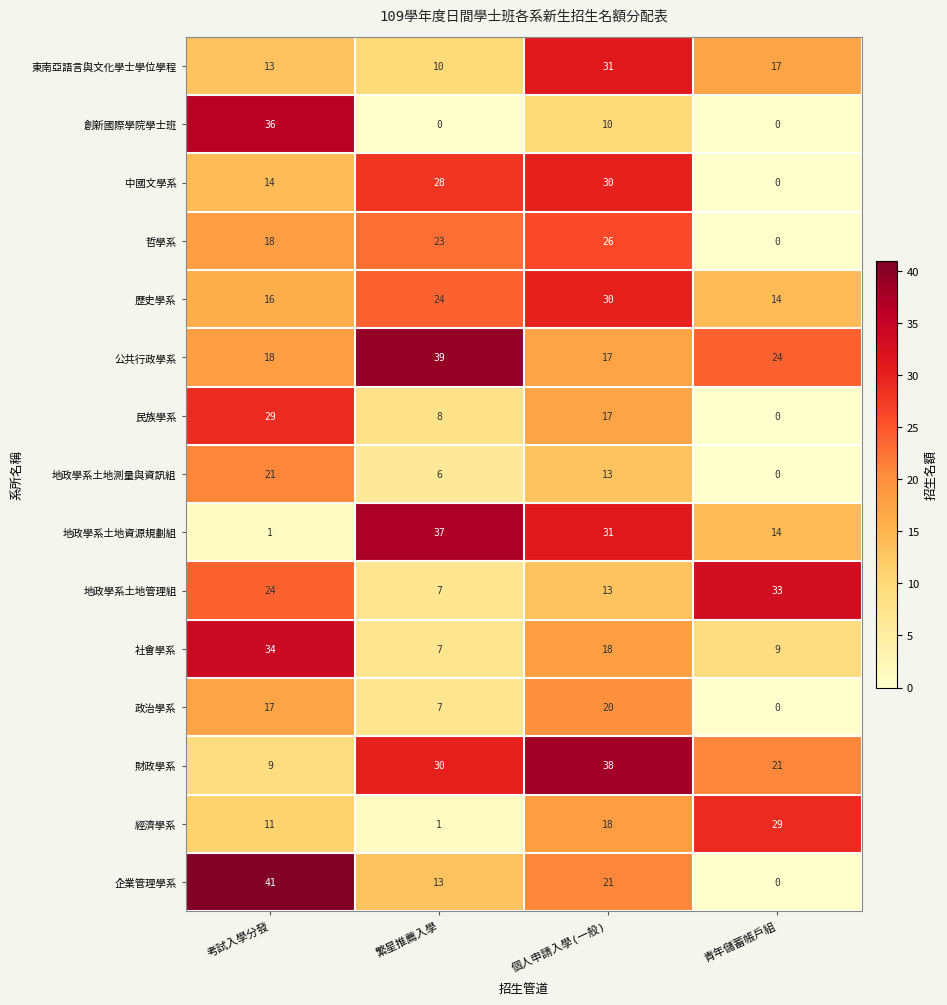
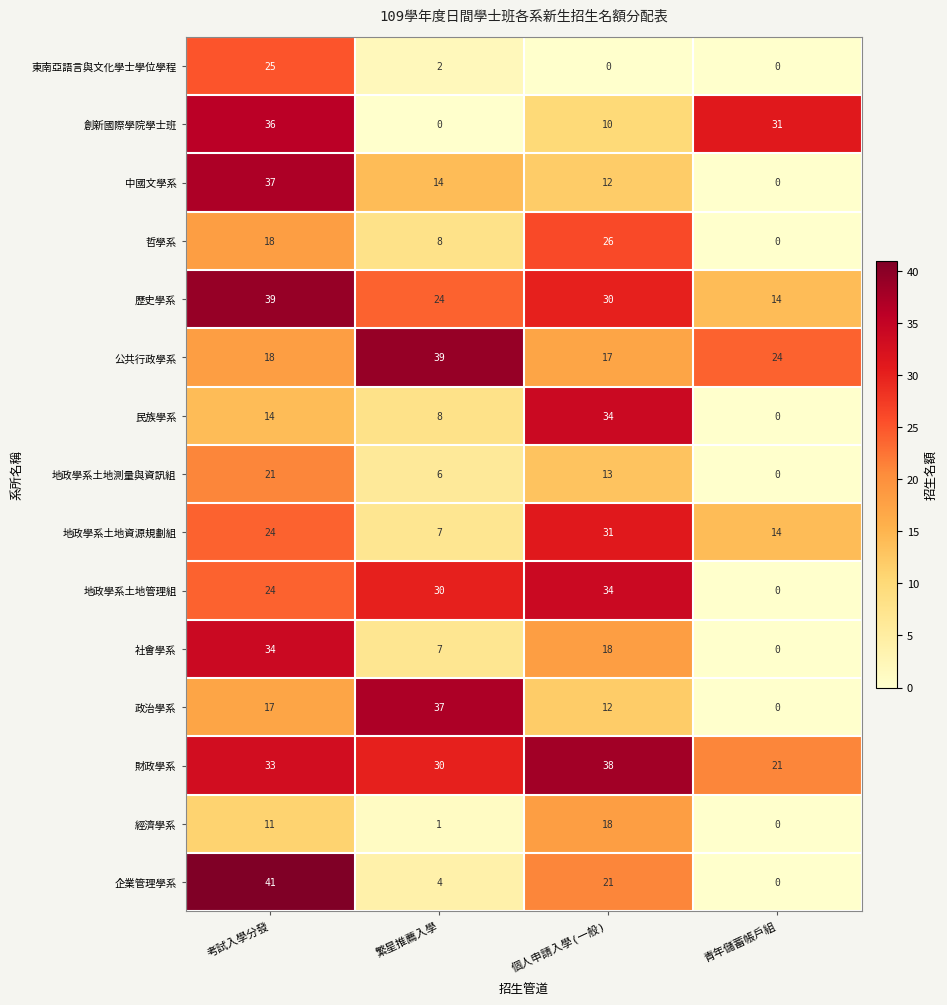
  {
    "東南亞語言與文化學士學位學程": {
-     "考試入學分發": 13,
-     "繁星推薦入學": 10,
-     "個人申請入學(一般)": 31,
-     "青年儲蓄帳戶組": 17
+     "考試入學分發": 25,
+     "繁星推薦入學": 2,
+     "個人申請入學(一般)": 0,
+     "青年儲蓄帳戶組": 0
    },
    "創新國際學院學士班": {
      "考試入學分發": 36,
      "繁星推薦入學": 0,
      "個人申請入學(一般)": 10,
-     "青年儲蓄帳戶組": 0
+     "青年儲蓄帳戶組": 31
    },
    "中國文學系": {
-     "考試入學分發": 14,
-     "繁星推薦入學": 28,
-     "個人申請入學(一般)": 30,
+     "考試入學分發": 37,
+     "繁星推薦入學": 14,
+     "個人申請入學(一般)": 12,
      "青年儲蓄帳戶組": 0
    },
    "哲學系": {
      "考試入學分發": 18,
-     "繁星推薦入學": 23,
+     "繁星推薦入學": 8,
      "個人申請入學(一般)": 26,
      "青年儲蓄帳戶組": 0
    },
    "歷史學系": {
-     "考試入學分發": 16,
+     "考試入學分發": 39,
      "繁星推薦入學": 24,
      "個人申請入學(一般)": 30,
      "青年儲蓄帳戶組": 14
    },
    "公共行政學系": {
      "考試入學分發": 18,
      "繁星推薦入學": 39,
      "個人申請入學(一般)": 17,
      "青年儲蓄帳戶組": 24
    },
    "民族學系": {
-     "考試入學分發": 29,
+     "考試入學分發": 14,
      "繁星推薦入學": 8,
-     "個人申請入學(一般)": 17,
+     "個人申請入學(一般)": 34,
      "青年儲蓄帳戶組": 0
    },
    "地政學系土地測量與資訊組": {
      "考試入學分發": 21,
      "繁星推薦入學": 6,
      "個人申請入學(一般)": 13,
      "青年儲蓄帳戶組": 0
    },
    "地政學系土地資源規劃組": {
-     "考試入學分發": 1,
-     "繁星推薦入學": 37,
+     "考試入學分發": 24,
+     "繁星推薦入學": 7,
      "個人申請入學(一般)": 31,
      "青年儲蓄帳戶組": 14
    },
    "地政學系土地管理組": {
      "考試入學分發": 24,
-     "繁星推薦入學": 7,
-     "個人申請入學(一般)": 13,
-     "青年儲蓄帳戶組": 33
+     "繁星推薦入學": 30,
+     "個人申請入學(一般)": 34,
+     "青年儲蓄帳戶組": 0
    },
    "社會學系": {
      "考試入學分發": 34,
      "繁星推薦入學": 7,
      "個人申請入學(一般)": 18,
-     "青年儲蓄帳戶組": 9
+     "青年儲蓄帳戶組": 0
    },
    "政治學系": {
      "考試入學分發": 17,
-     "繁星推薦入學": 7,
-     "個人申請入學(一般)": 20,
+     "繁星推薦入學": 37,
+     "個人申請入學(一般)": 12,
      "青年儲蓄帳戶組": 0
    },
    "財政學系": {
-     "考試入學分發": 9,
+     "考試入學分發": 33,
      "繁星推薦入學": 30,
      "個人申請入學(一般)": 38,
      "青年儲蓄帳戶組": 21
    },
    "經濟學系": {
      "考試入學分發": 11,
      "繁星推薦入學": 1,
      "個人申請入學(一般)": 18,
-     "青年儲蓄帳戶組": 29
+     "青年儲蓄帳戶組": 0
    },
    "企業管理學系": {
      "考試入學分發": 41,
-     "繁星推薦入學": 13,
+     "繁星推薦入學": 4,
      "個人申請入學(一般)": 21,
      "青年儲蓄帳戶組": 0
    }
  }
